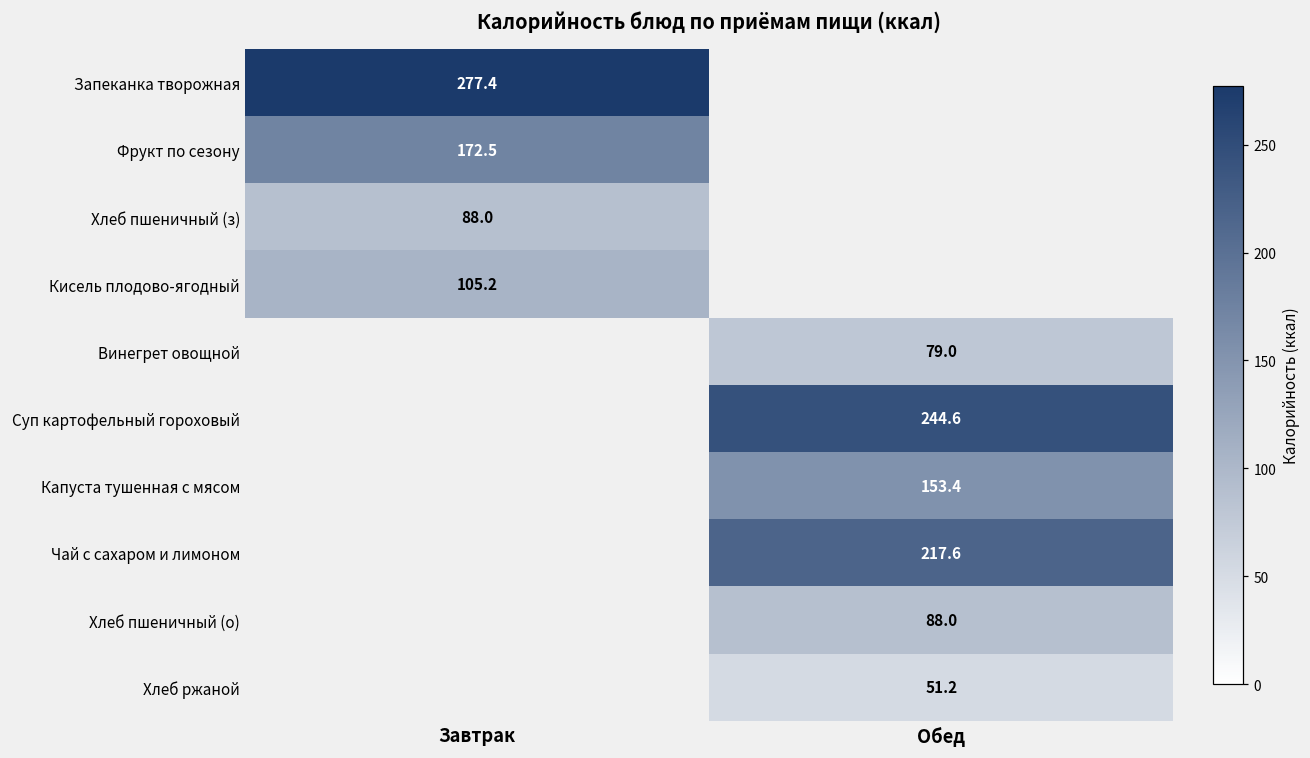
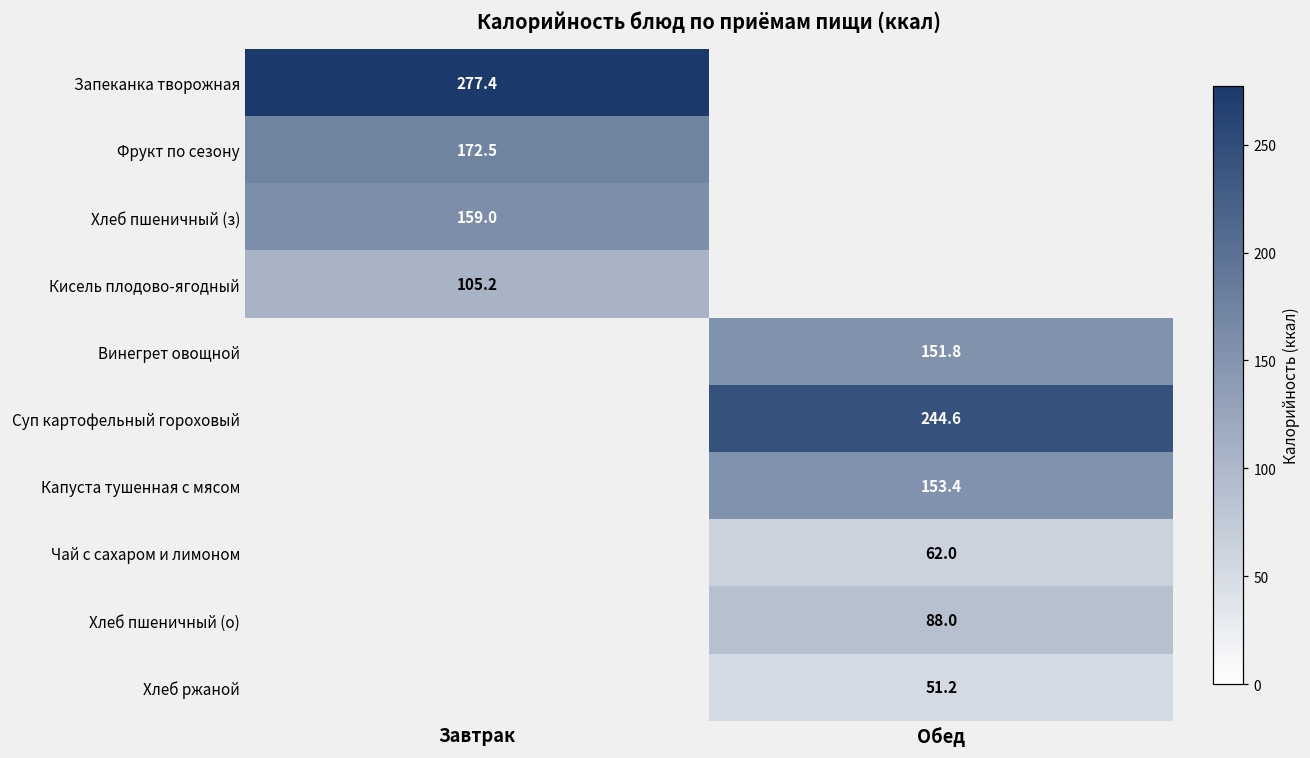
  {
    "Запеканка творожная": {
      "Завтрак": 277.4
    },
    "Фрукт по сезону": {
      "Завтрак": 172.5
    },
    "Хлеб пшеничный (з)": {
-     "Завтрак": 88.0
+     "Завтрак": 159.0
    },
    "Кисель плодово-ягодный": {
      "Завтрак": 105.2
    },
    "Винегрет овощной": {
-     "Обед": 79.0
+     "Обед": 151.8
    },
    "Суп картофельный гороховый": {
      "Обед": 244.6
    },
    "Капуста тушенная с мясом": {
      "Обед": 153.4
    },
    "Чай с сахаром и лимоном": {
-     "Обед": 217.6
+     "Обед": 62.0
    },
    "Хлеб пшеничный (о)": {
      "Обед": 88.0
    },
    "Хлеб ржаной": {
      "Обед": 51.2
    }
  }
